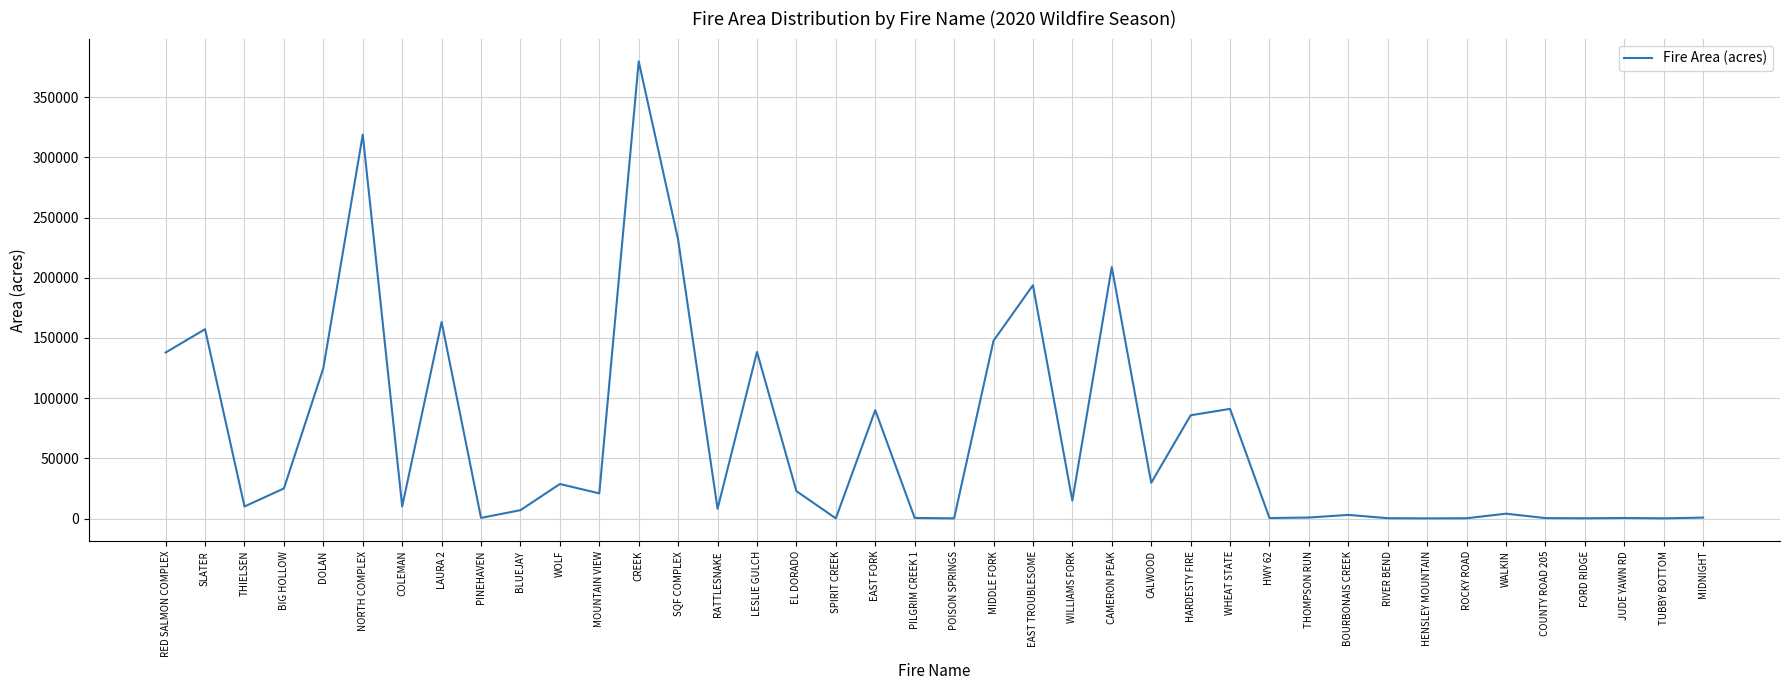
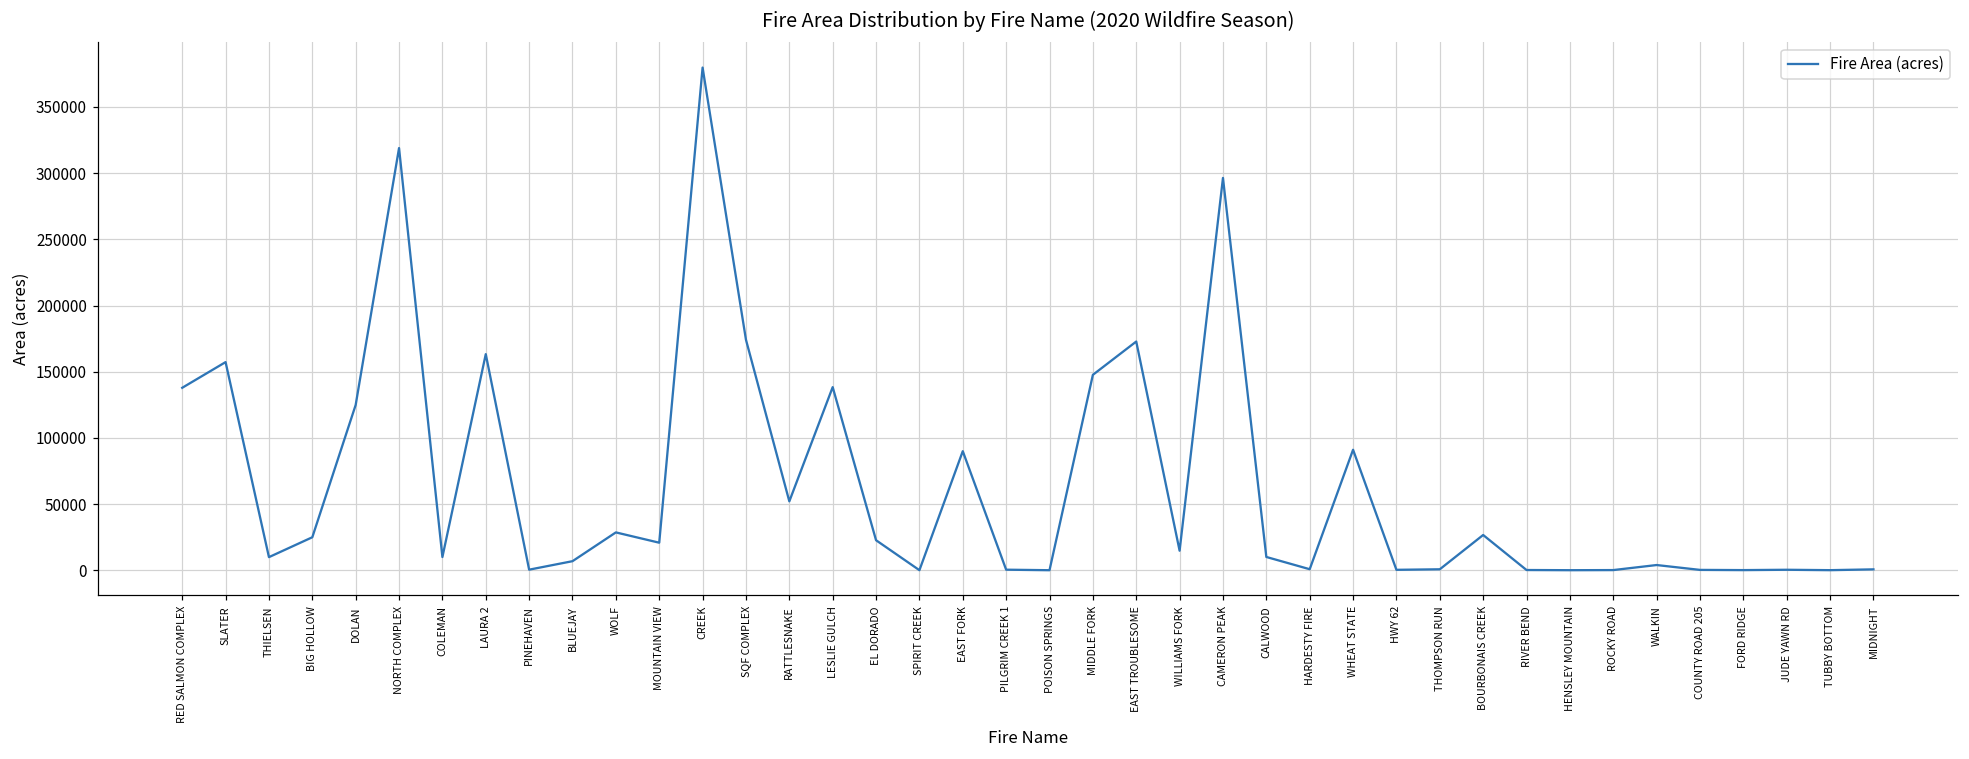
  {
    "RED SALMON COMPLEX": 138000,
    "SLATER": 157000,
    "THIELSEN": 10000,
    "BIG HOLLOW": 25000,
    "DOLAN": 125000,
    "NORTH COMPLEX": 319000,
    "COLEMAN": 10000,
    "LAURA 2": 163000,
    "PINEHAVEN": 1000,
    "BLUEJAY": 7000,
    "WOLF": 29000,
    "MOUNTAIN VIEW": 21000,
    "CREEK": 380000,
-   "SQF COMPLEX": 232000,
-   "RATTLESNAKE": 8000,
+   "SQF COMPLEX": 174000,
+   "RATTLESNAKE": 52000,
    "LESLIE GULCH": 138000,
    "EL DORADO": 23000,
    "SPIRIT CREEK": 0,
    "EAST FORK": 90000,
    "PILGRIM CREEK 1": 0,
    "POISON SPRINGS": 0,
    "MIDDLE FORK": 148000,
-   "EAST TROUBLESOME": 194000,
+   "EAST TROUBLESOME": 173000,
    "WILLIAMS FORK": 15000,
-   "CAMERON PEAK": 209000,
-   "CALWOOD": 30000,
-   "HARDESTY FIRE": 86000,
+   "CAMERON PEAK": 296000,
+   "CALWOOD": 10000,
+   "HARDESTY FIRE": 1000,
    "WHEAT STATE": 91000,
    "HWY 62": 0,
    "THOMPSON RUN": 1000,
-   "BOURBONAIS CREEK": 3000,
+   "BOURBONAIS CREEK": 27000,
    "RIVER BEND": 0,
    "HENSLEY MOUNTAIN": 0,
    "ROCKY ROAD": 0,
    "WALKIN": 4000,
    "COUNTY ROAD 205": 0,
    "FORD RIDGE": 0,
    "JUDE YAWN RD": 0,
    "TUBBY BOTTOM": 0,
    "MIDNIGHT": 1000
  }
